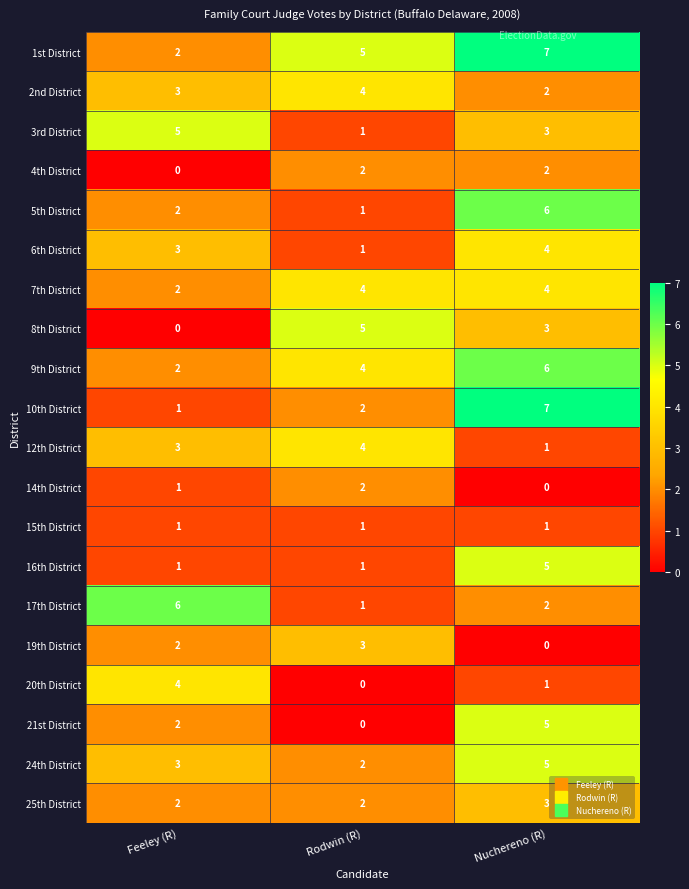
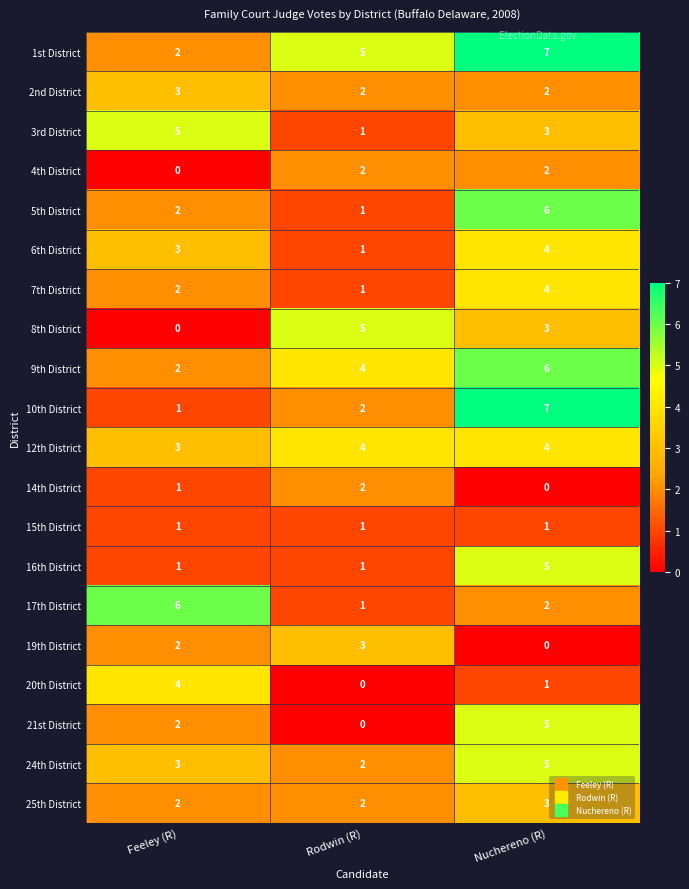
  {
    "1st District": {
      "Feeley (R)": 2,
      "Rodwin (R)": 5,
      "Nuchereno (R)": 7
    },
    "2nd District": {
      "Feeley (R)": 3,
-     "Rodwin (R)": 4,
+     "Rodwin (R)": 2,
      "Nuchereno (R)": 2
    },
    "3rd District": {
      "Feeley (R)": 5,
      "Rodwin (R)": 1,
      "Nuchereno (R)": 3
    },
    "4th District": {
      "Feeley (R)": 0,
      "Rodwin (R)": 2,
      "Nuchereno (R)": 2
    },
    "5th District": {
      "Feeley (R)": 2,
      "Rodwin (R)": 1,
      "Nuchereno (R)": 6
    },
    "6th District": {
      "Feeley (R)": 3,
      "Rodwin (R)": 1,
      "Nuchereno (R)": 4
    },
    "7th District": {
      "Feeley (R)": 2,
-     "Rodwin (R)": 4,
+     "Rodwin (R)": 1,
      "Nuchereno (R)": 4
    },
    "8th District": {
      "Feeley (R)": 0,
      "Rodwin (R)": 5,
      "Nuchereno (R)": 3
    },
    "9th District": {
      "Feeley (R)": 2,
      "Rodwin (R)": 4,
      "Nuchereno (R)": 6
    },
    "10th District": {
      "Feeley (R)": 1,
      "Rodwin (R)": 2,
      "Nuchereno (R)": 7
    },
    "12th District": {
      "Feeley (R)": 3,
      "Rodwin (R)": 4,
-     "Nuchereno (R)": 1
+     "Nuchereno (R)": 4
    },
    "14th District": {
      "Feeley (R)": 1,
      "Rodwin (R)": 2,
      "Nuchereno (R)": 0
    },
    "15th District": {
      "Feeley (R)": 1,
      "Rodwin (R)": 1,
      "Nuchereno (R)": 1
    },
    "16th District": {
      "Feeley (R)": 1,
      "Rodwin (R)": 1,
      "Nuchereno (R)": 5
    },
    "17th District": {
      "Feeley (R)": 6,
      "Rodwin (R)": 1,
      "Nuchereno (R)": 2
    },
    "19th District": {
      "Feeley (R)": 2,
      "Rodwin (R)": 3,
      "Nuchereno (R)": 0
    },
    "20th District": {
      "Feeley (R)": 4,
      "Rodwin (R)": 0,
      "Nuchereno (R)": 1
    },
    "21st District": {
      "Feeley (R)": 2,
      "Rodwin (R)": 0,
      "Nuchereno (R)": 5
    },
    "24th District": {
      "Feeley (R)": 3,
      "Rodwin (R)": 2,
      "Nuchereno (R)": 5
    },
    "25th District": {
      "Feeley (R)": 2,
      "Rodwin (R)": 2
    }
  }
